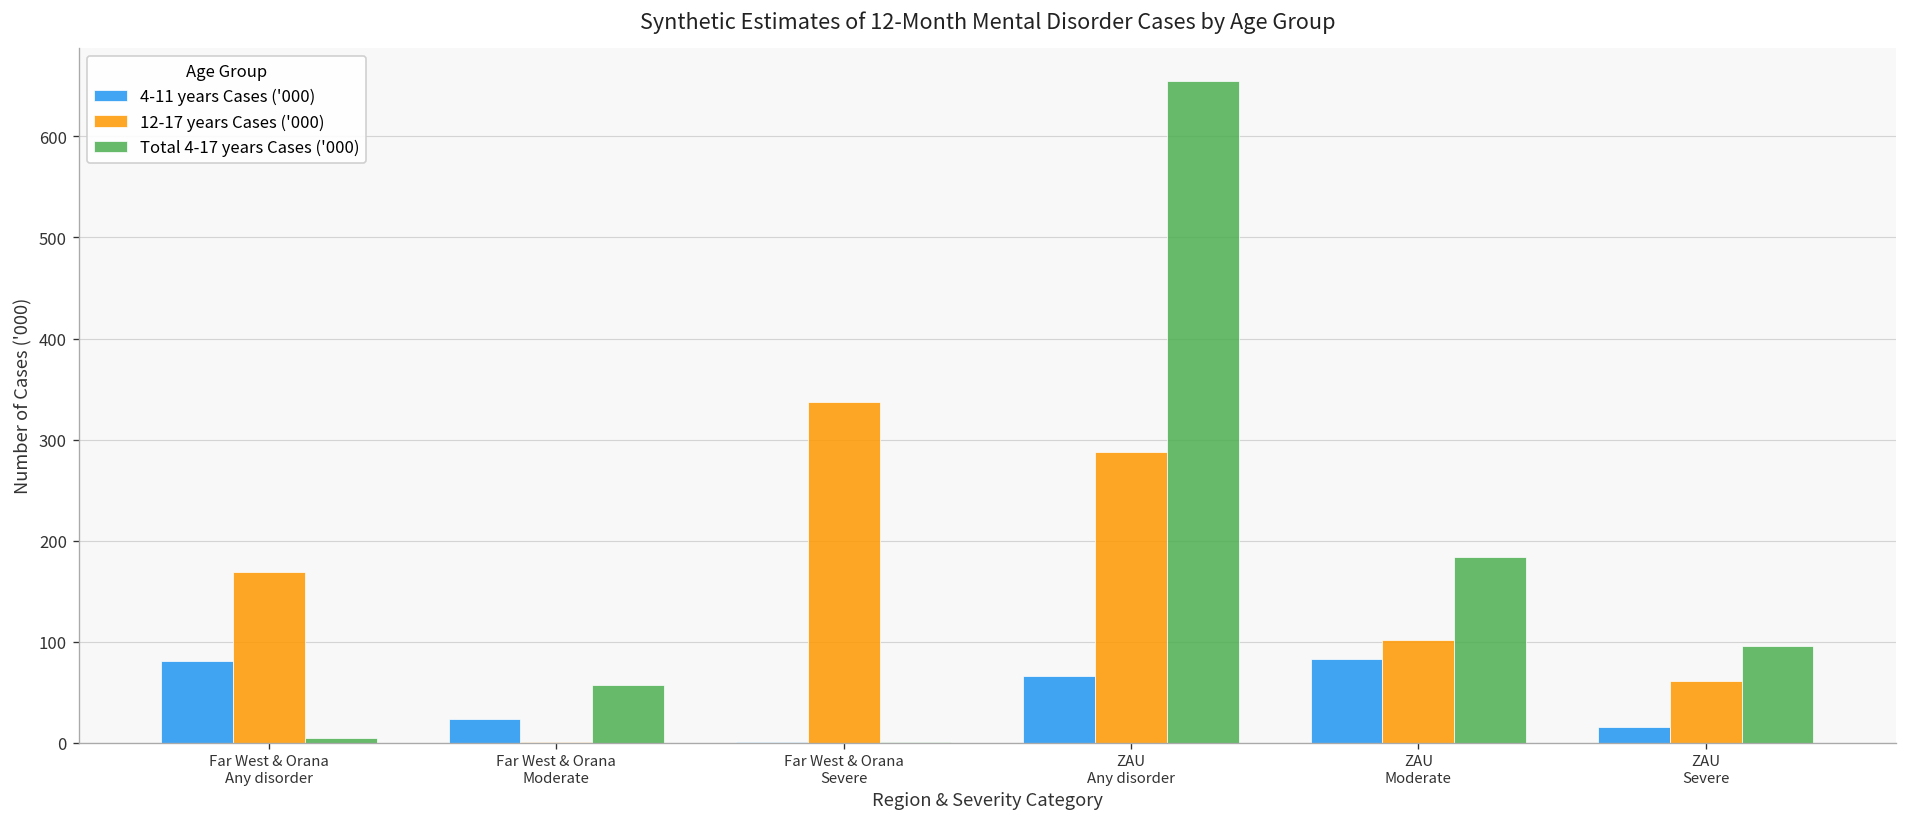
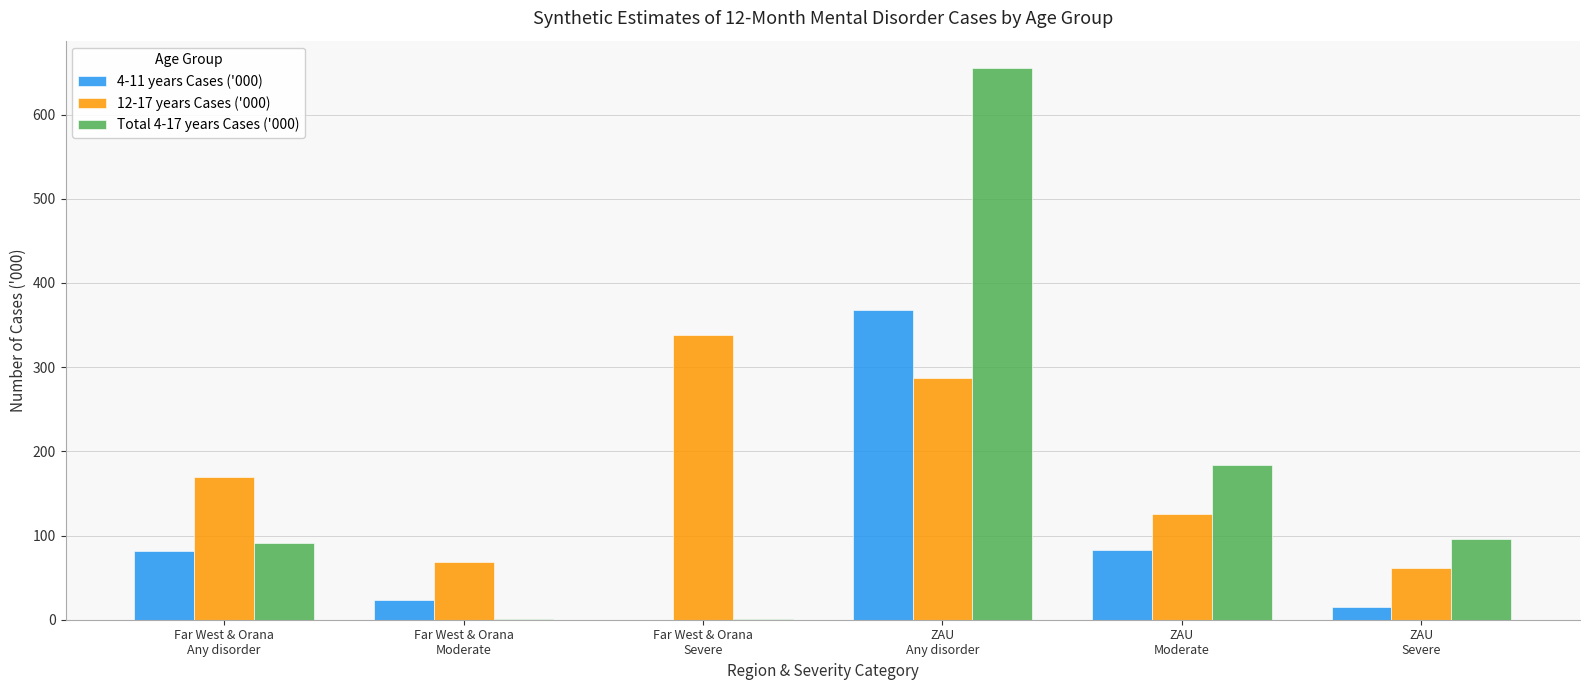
  {
    "4-11 years Cases ('000)": {
      "Far West & Orana Any disorder": 80,
      "Far West & Orana Moderate": 20,
-     "ZAU Any disorder": 70,
+     "ZAU Any disorder": 370,
      "ZAU Moderate": 80,
      "ZAU Severe": 20
    },
    "12-17 years Cases ('000)": {
      "Far West & Orana Any disorder": 170,
-     "Far West & Orana Moderate": 0,
+     "Far West & Orana Moderate": 70,
      "Far West & Orana Severe": 340,
      "ZAU Any disorder": 290,
-     "ZAU Moderate": 100,
+     "ZAU Moderate": 130,
      "ZAU Severe": 60
    },
    "Total 4-17 years Cases ('000)": {
-     "Far West & Orana Any disorder": 0,
-     "Far West & Orana Moderate": 60,
+     "Far West & Orana Any disorder": 90,
+     "Far West & Orana Moderate": 0,
      "ZAU Any disorder": 660,
      "ZAU Moderate": 180,
      "ZAU Severe": 100
    }
  }
